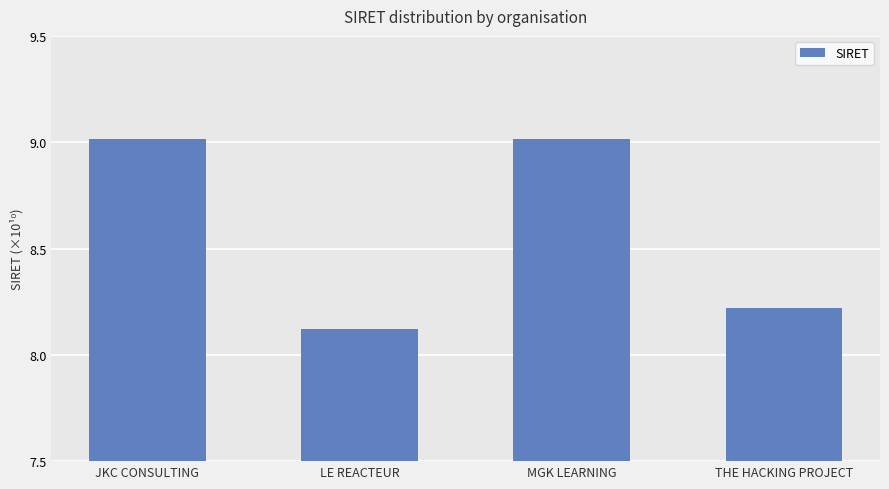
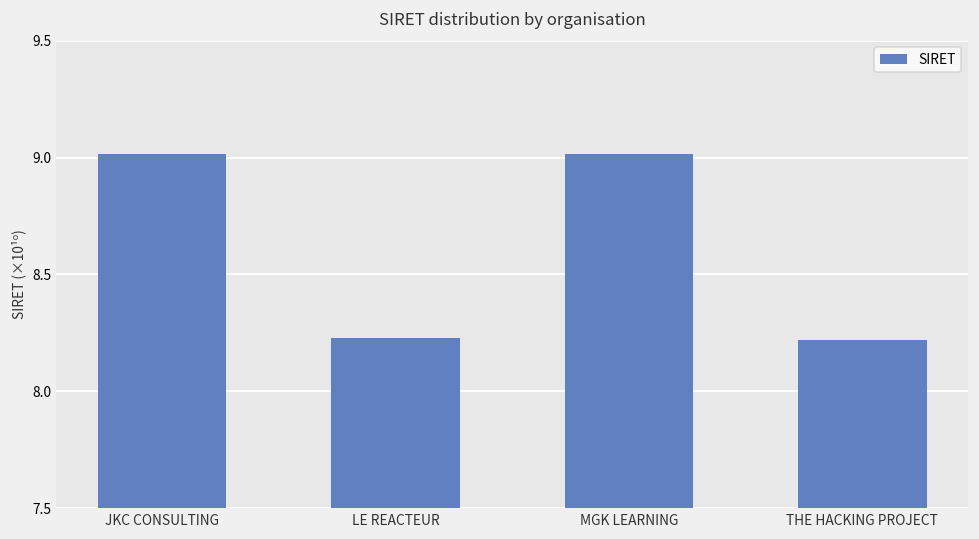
  {
    "JKC CONSULTING": 9.02,
-   "LE REACTEUR": 8.12,
+   "LE REACTEUR": 8.23,
    "MGK LEARNING": 9.02,
    "THE HACKING PROJECT": 8.22
  }
